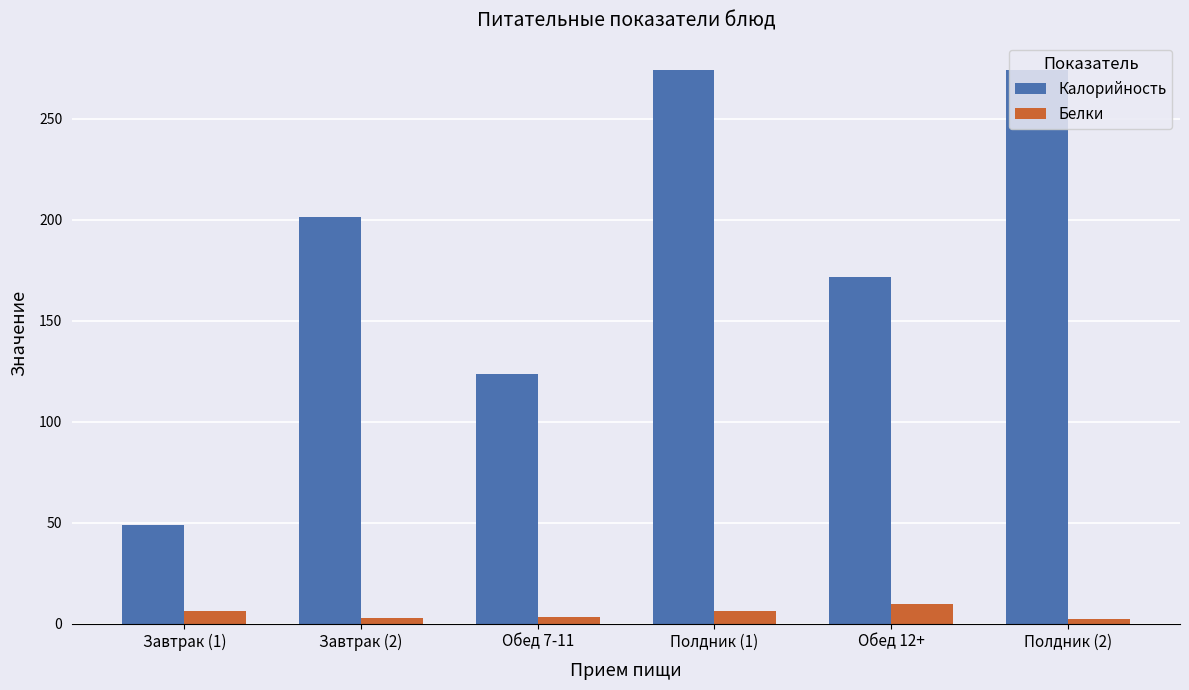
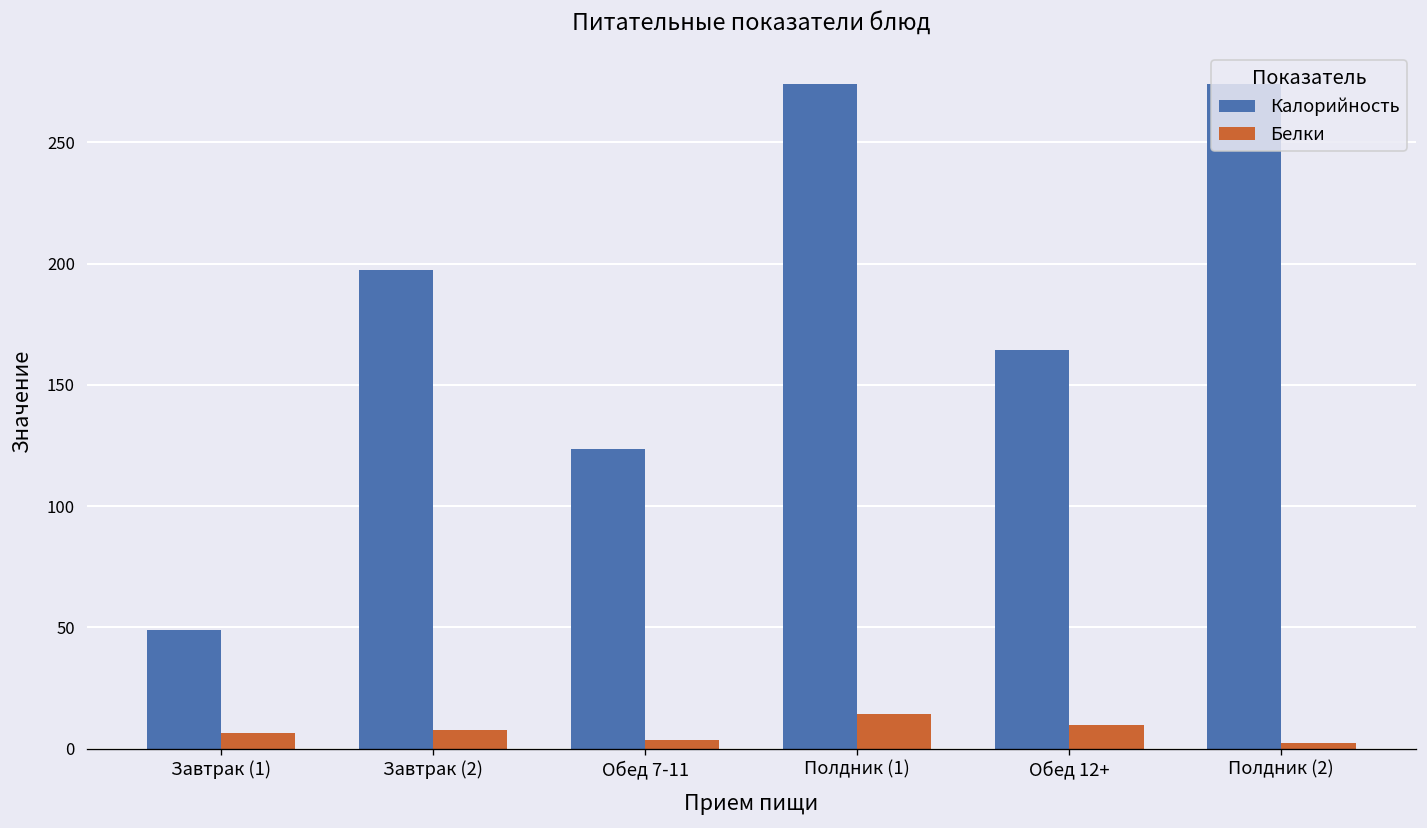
  {
    "Калорийность": {
      "Завтрак (1)": 49,
-     "Завтрак (2)": 201,
+     "Завтрак (2)": 197,
      "Обед 7-11": 124,
      "Полдник (1)": 274,
-     "Обед 12+": 171
+     "Обед 12+": 164
    },
    "Белки": {
      "Завтрак (1)": 7,
-     "Завтрак (2)": 3,
+     "Завтрак (2)": 8,
      "Обед 7-11": 4,
-     "Полдник (1)": 6,
+     "Полдник (1)": 15,
      "Обед 12+": 10,
      "Полдник (2)": 2
    }
  }
